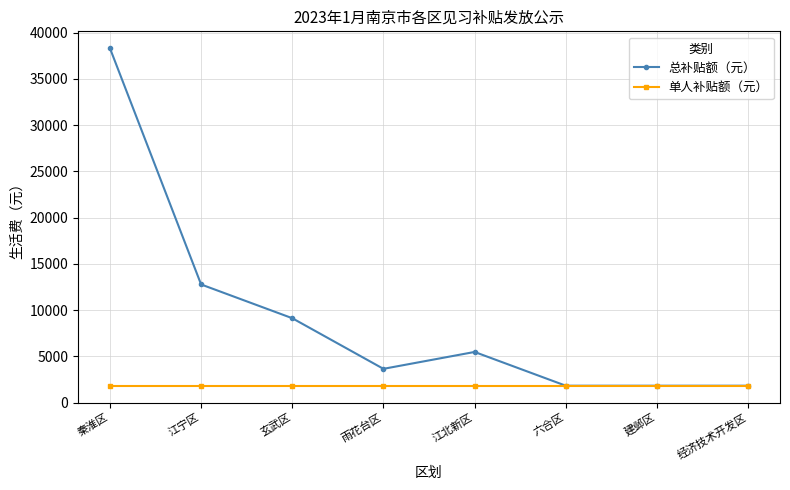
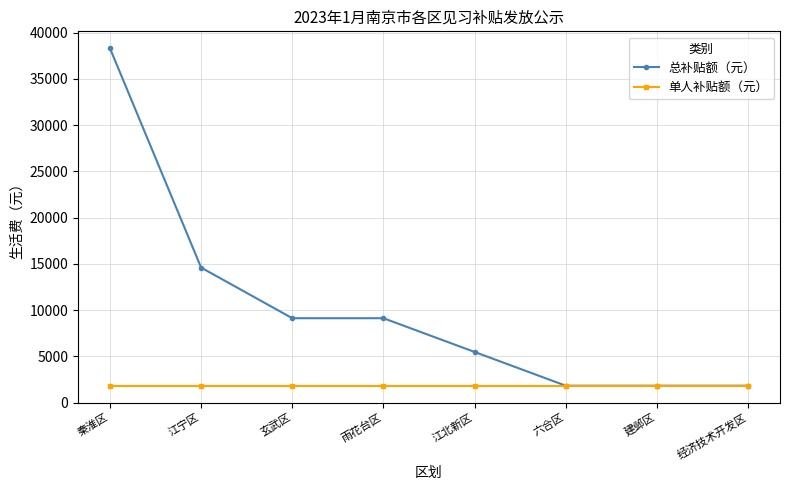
  {
    "总补贴额（元）": {
      "秦淮区": 38000,
-     "江宁区": 13000,
+     "江宁区": 15000,
      "玄武区": 9000,
-     "雨花台区": 4000,
+     "雨花台区": 9000,
      "江北新区": 5000
    },
    "单人补贴额（元）": {
      "秦淮区": 2000,
      "江宁区": 2000,
      "玄武区": 2000,
      "雨花台区": 2000,
      "江北新区": 2000
    }
  }
